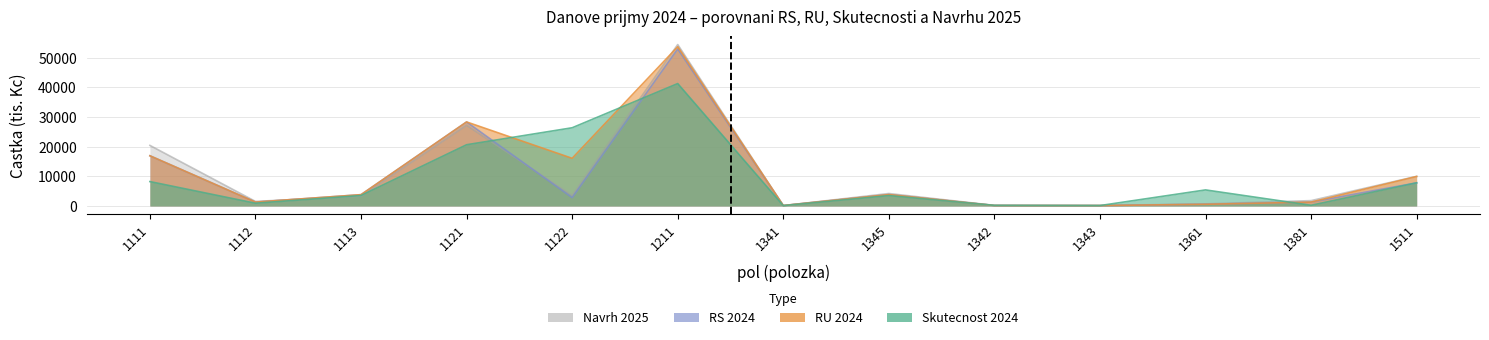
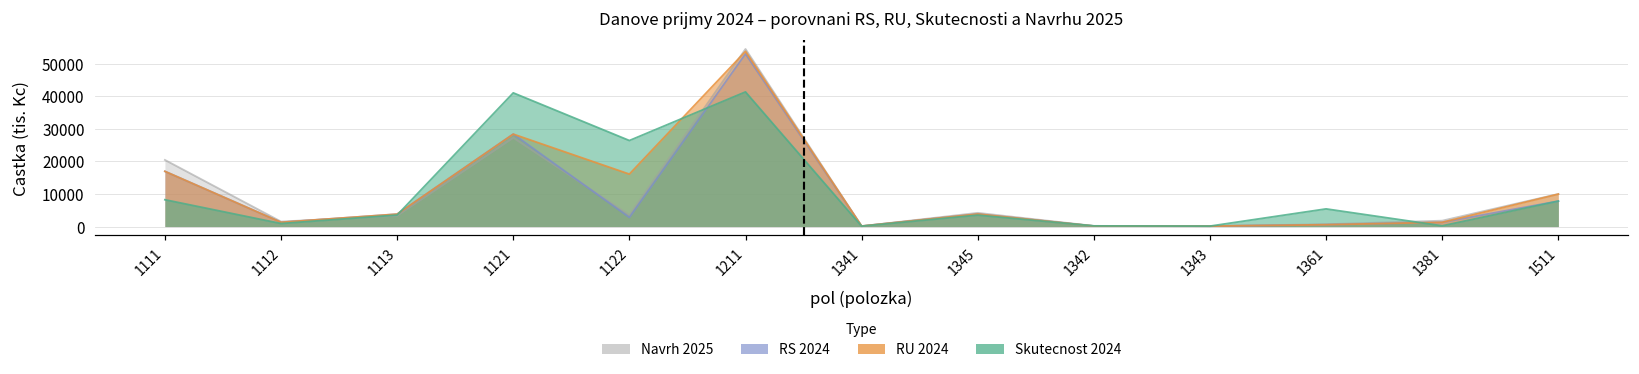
  {
    "RU 2024": {
      "1122": 16000
    },
    "Skutecnost 2024": {
      "1111": 8000,
-     "1121": 21000,
+     "1121": 41000,
      "1122": 26000,
      "1211": 41000,
      "1361": 5000,
      "1381": 0
    }
  }
